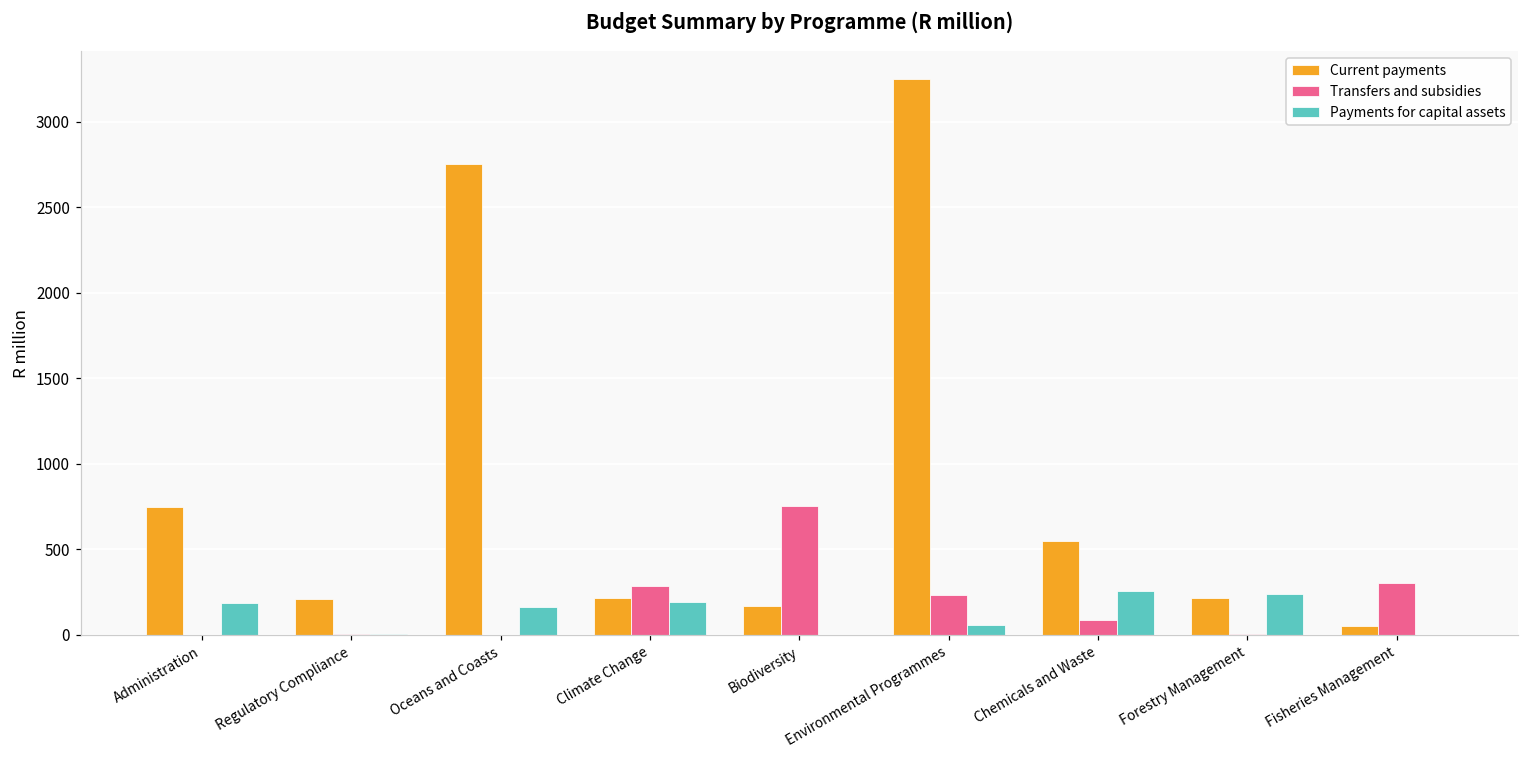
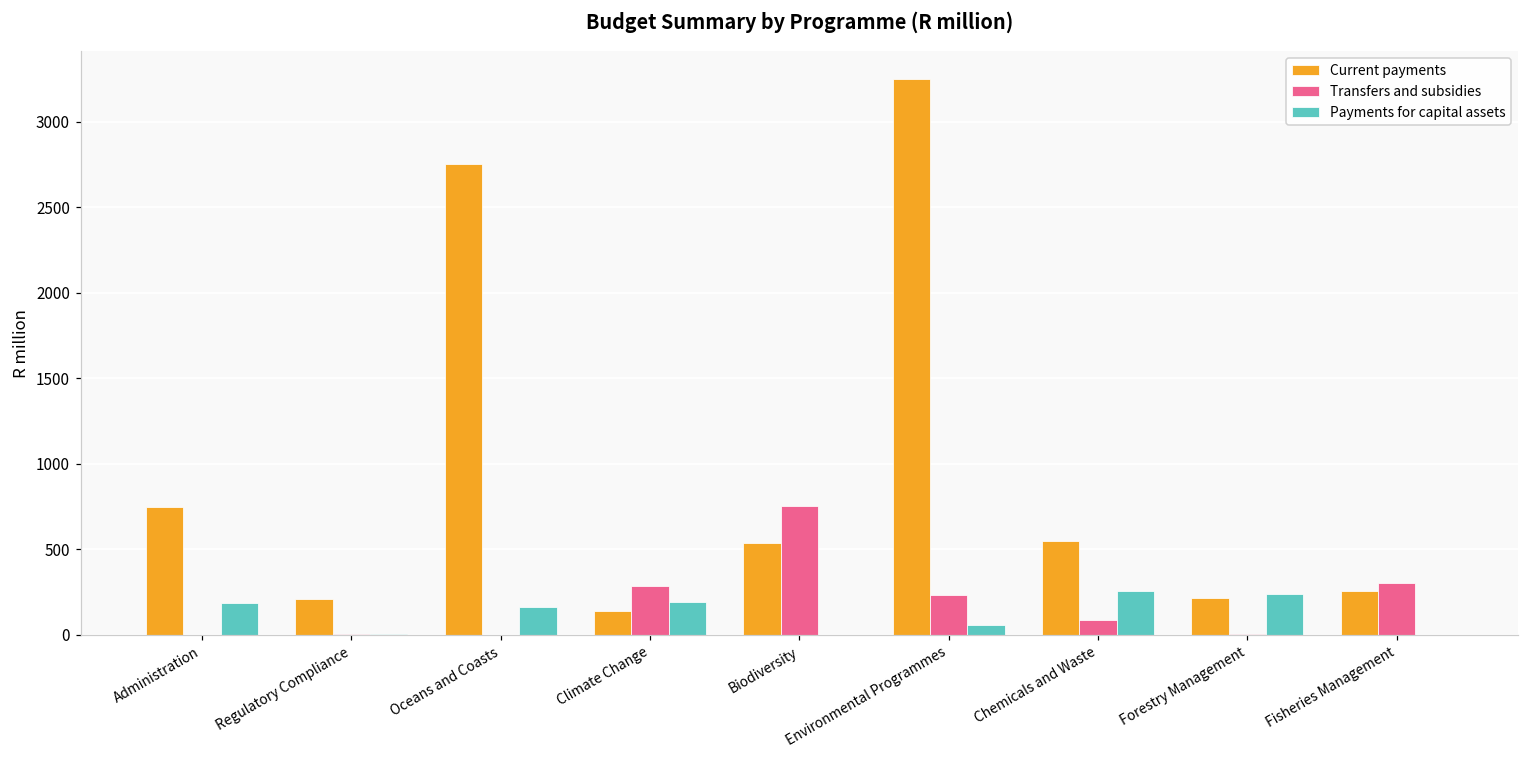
  {
    "Current payments": {
      "Administration": 750,
      "Regulatory Compliance": 210,
      "Oceans and Coasts": 2750,
-     "Climate Change": 220,
-     "Biodiversity": 170,
+     "Climate Change": 140,
+     "Biodiversity": 540,
      "Environmental Programmes": 3250,
      "Chemicals and Waste": 550,
      "Forestry Management": 210,
-     "Fisheries Management": 50
+     "Fisheries Management": 260
    },
    "Transfers and subsidies": {
      "Administration": 0,
      "Oceans and Coasts": 0,
      "Climate Change": 290,
      "Biodiversity": 750,
      "Environmental Programmes": 230,
      "Chemicals and Waste": 90,
      "Fisheries Management": 310
    },
    "Payments for capital assets": {
      "Administration": 180,
      "Oceans and Coasts": 170,
      "Climate Change": 190,
      "Environmental Programmes": 60,
      "Chemicals and Waste": 260,
      "Forestry Management": 240,
      "Fisheries Management": 0
    }
  }
